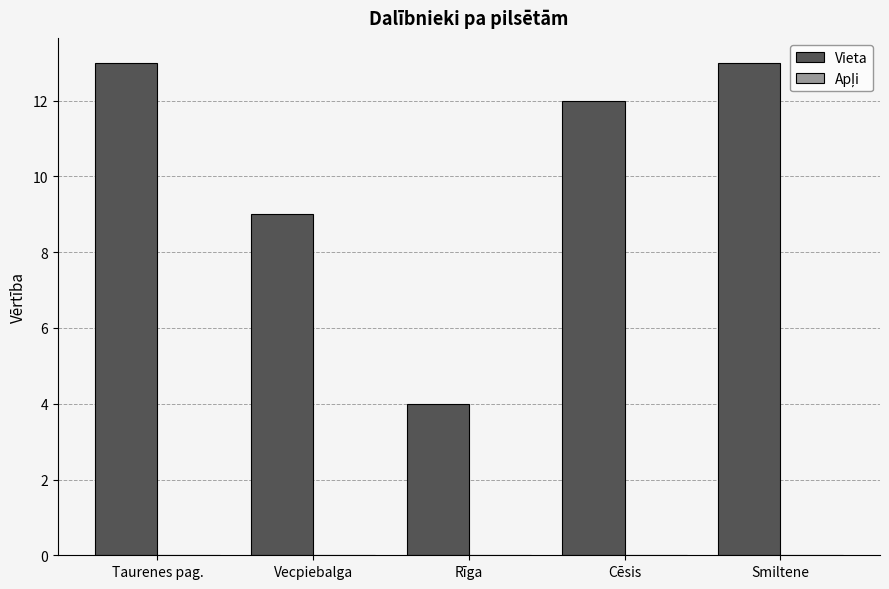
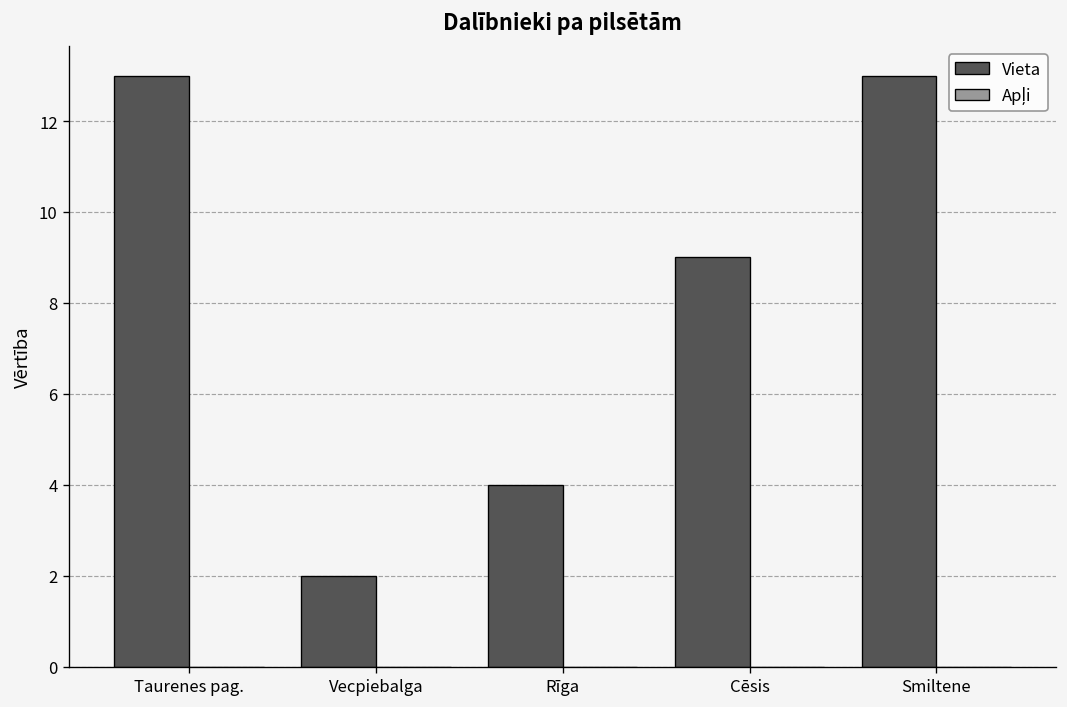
  {
    "Vieta": {
      "Taurenes pag.": 13,
-     "Vecpiebalga": 9,
+     "Vecpiebalga": 2,
      "Rīga": 4,
-     "Cēsis": 12,
+     "Cēsis": 9,
      "Smiltene": 13
    },
    "Apļi": {
      "Taurenes pag.": 0,
      "Vecpiebalga": 0,
      "Rīga": 0,
      "Cēsis": 0,
      "Smiltene": 0
    }
  }
